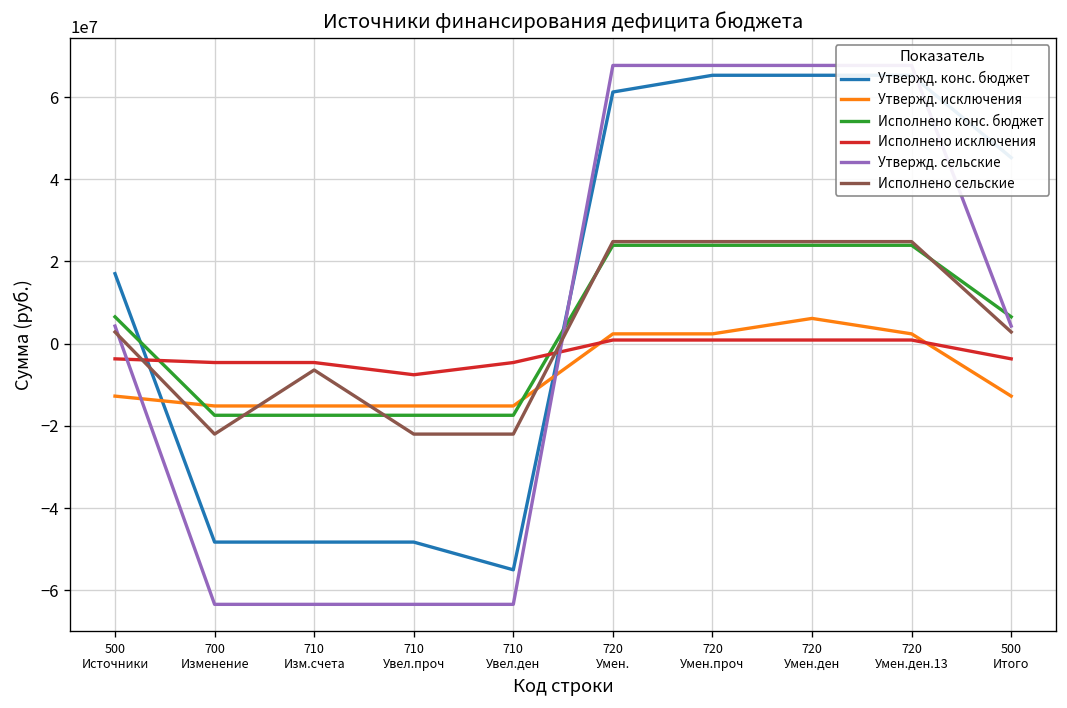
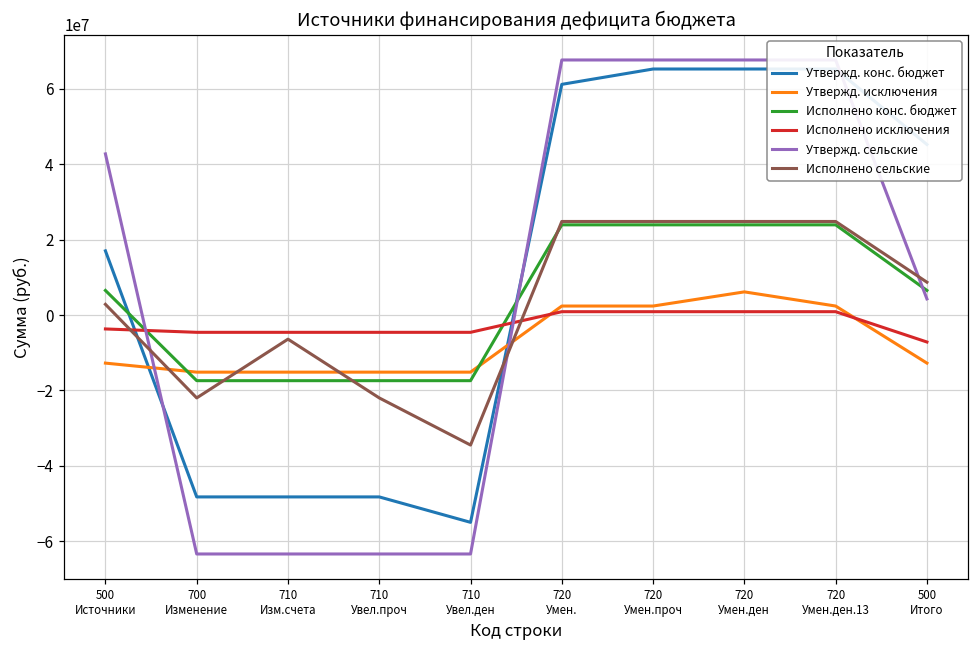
  {
    "Утвержд. конс. бюджет": {
      "500 Источники": 17000000,
      "700 Изменение": -48000000,
      "710 Изм.счета": -48000000,
      "710 Увел.проч": -48000000,
      "710 Увел.ден": -55000000,
      "720 Умен.": 61000000,
      "720 Умен.проч": 65000000,
      "720 Умен.ден": 65000000
    },
    "Утвержд. исключения": {
      "500 Источники": -13000000,
      "700 Изменение": -15000000,
      "710 Изм.счета": -15000000,
      "710 Увел.проч": -15000000,
      "710 Увел.ден": -15000000,
      "720 Умен.": 2000000,
      "720 Умен.проч": 2000000,
      "720 Умен.ден": 6000000,
      "720 Умен.ден.13": 2000000,
      "500 Итого": -13000000
    },
    "Исполнено конс. бюджет": {
      "500 Источники": 7000000,
      "700 Изменение": -17000000,
      "710 Изм.счета": -17000000,
      "710 Увел.проч": -17000000,
      "710 Увел.ден": -17000000,
      "720 Умен.": 24000000,
      "720 Умен.проч": 24000000,
      "720 Умен.ден": 24000000,
      "720 Умен.ден.13": 24000000,
      "500 Итого": 7000000
    },
    "Исполнено исключения": {
      "500 Источники": -4000000,
      "700 Изменение": -5000000,
      "710 Изм.счета": -5000000,
-     "710 Увел.проч": -8000000,
+     "710 Увел.проч": -5000000,
      "710 Увел.ден": -5000000,
      "720 Умен.": 1000000,
      "720 Умен.проч": 1000000,
      "720 Умен.ден": 1000000,
      "720 Умен.ден.13": 1000000,
-     "500 Итого": -4000000
+     "500 Итого": -7000000
    },
    "Утвержд. сельские": {
-     "500 Источники": 4000000,
+     "500 Источники": 43000000,
      "700 Изменение": -63000000,
      "710 Изм.счета": -63000000,
      "710 Увел.проч": -63000000,
      "710 Увел.ден": -63000000,
      "720 Умен.": 68000000,
      "720 Умен.проч": 68000000,
      "720 Умен.ден": 68000000,
      "500 Итого": 4000000
    },
    "Исполнено сельские": {
      "500 Источники": 3000000,
      "700 Изменение": -22000000,
      "710 Изм.счета": -6000000,
      "710 Увел.проч": -22000000,
-     "710 Увел.ден": -22000000,
+     "710 Увел.ден": -34000000,
      "720 Умен.": 25000000,
      "720 Умен.проч": 25000000,
      "720 Умен.ден": 25000000,
      "720 Умен.ден.13": 25000000,
-     "500 Итого": 3000000
+     "500 Итого": 9000000
    }
  }
